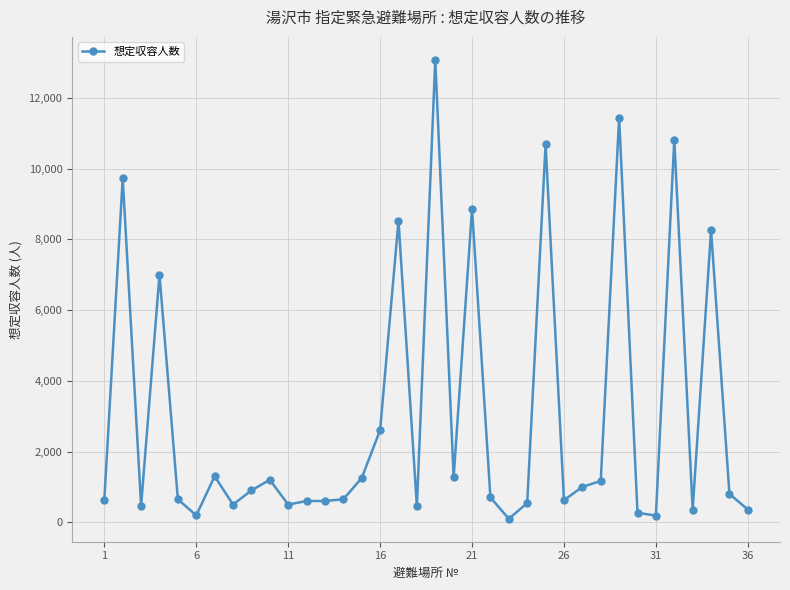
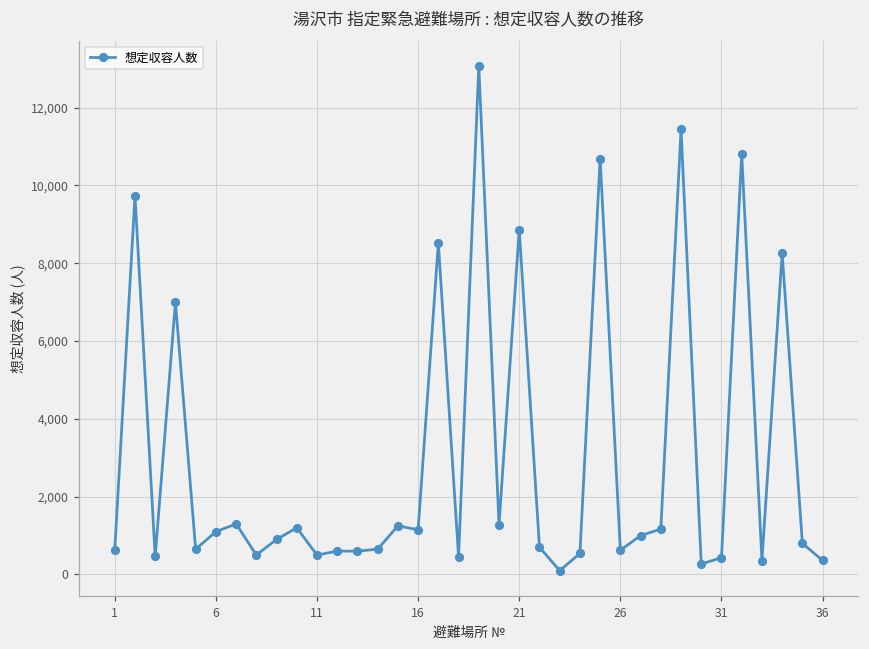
  {
    "1": "600",
-   "6": "200",
+   "6": "1,100",
    "11": "500",
-   "16": "2,600",
+   "16": "1,200",
    "21": "8,900",
    "26": "600",
-   "31": "200",
+   "31": "400",
    "36": "400"
  }
